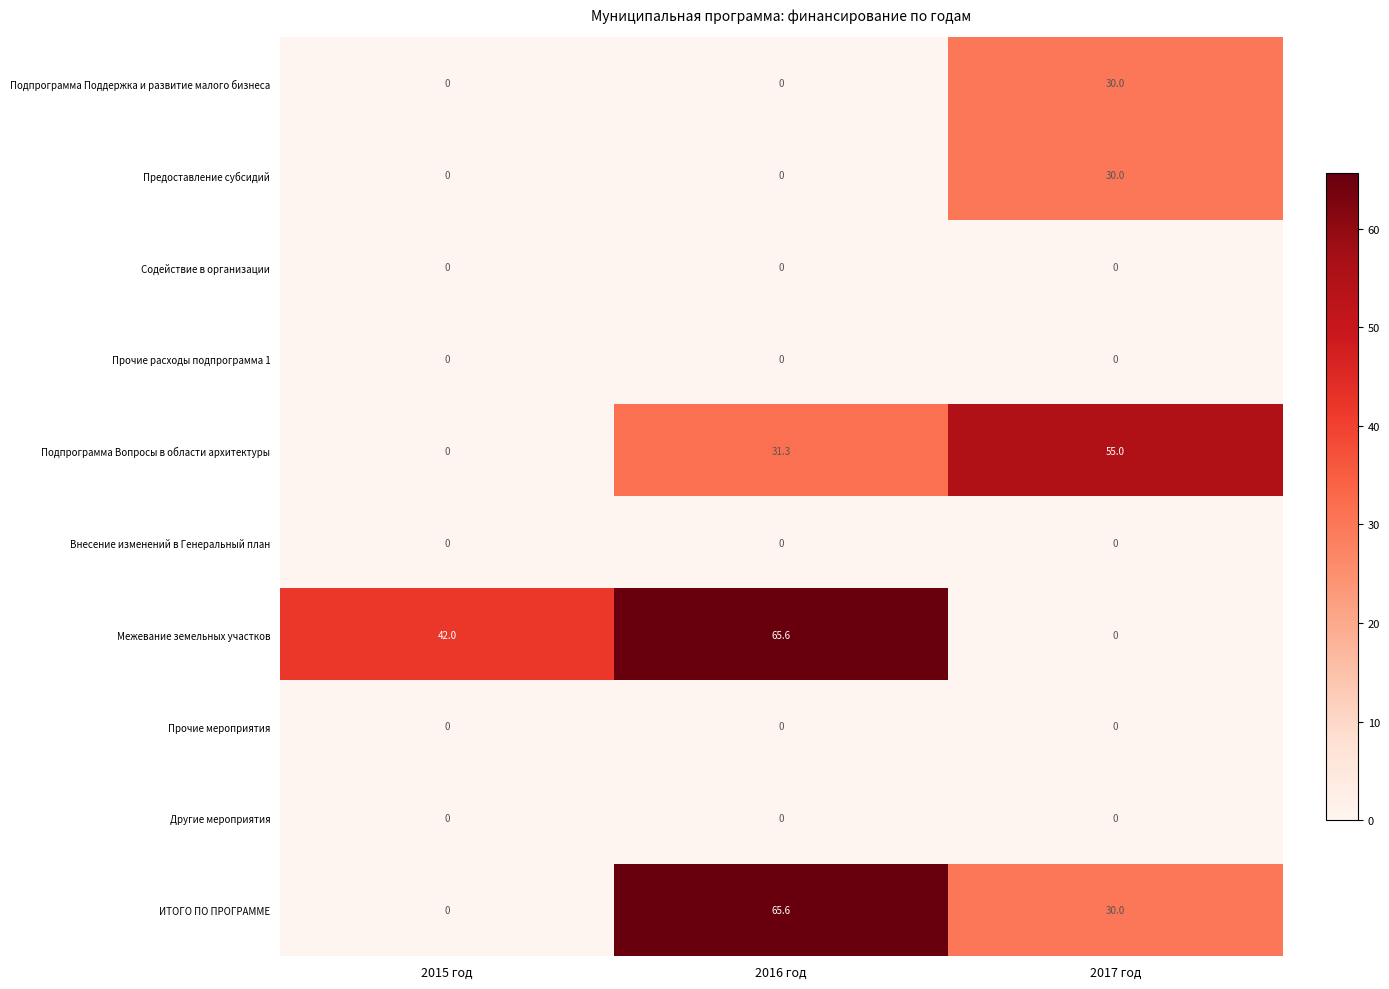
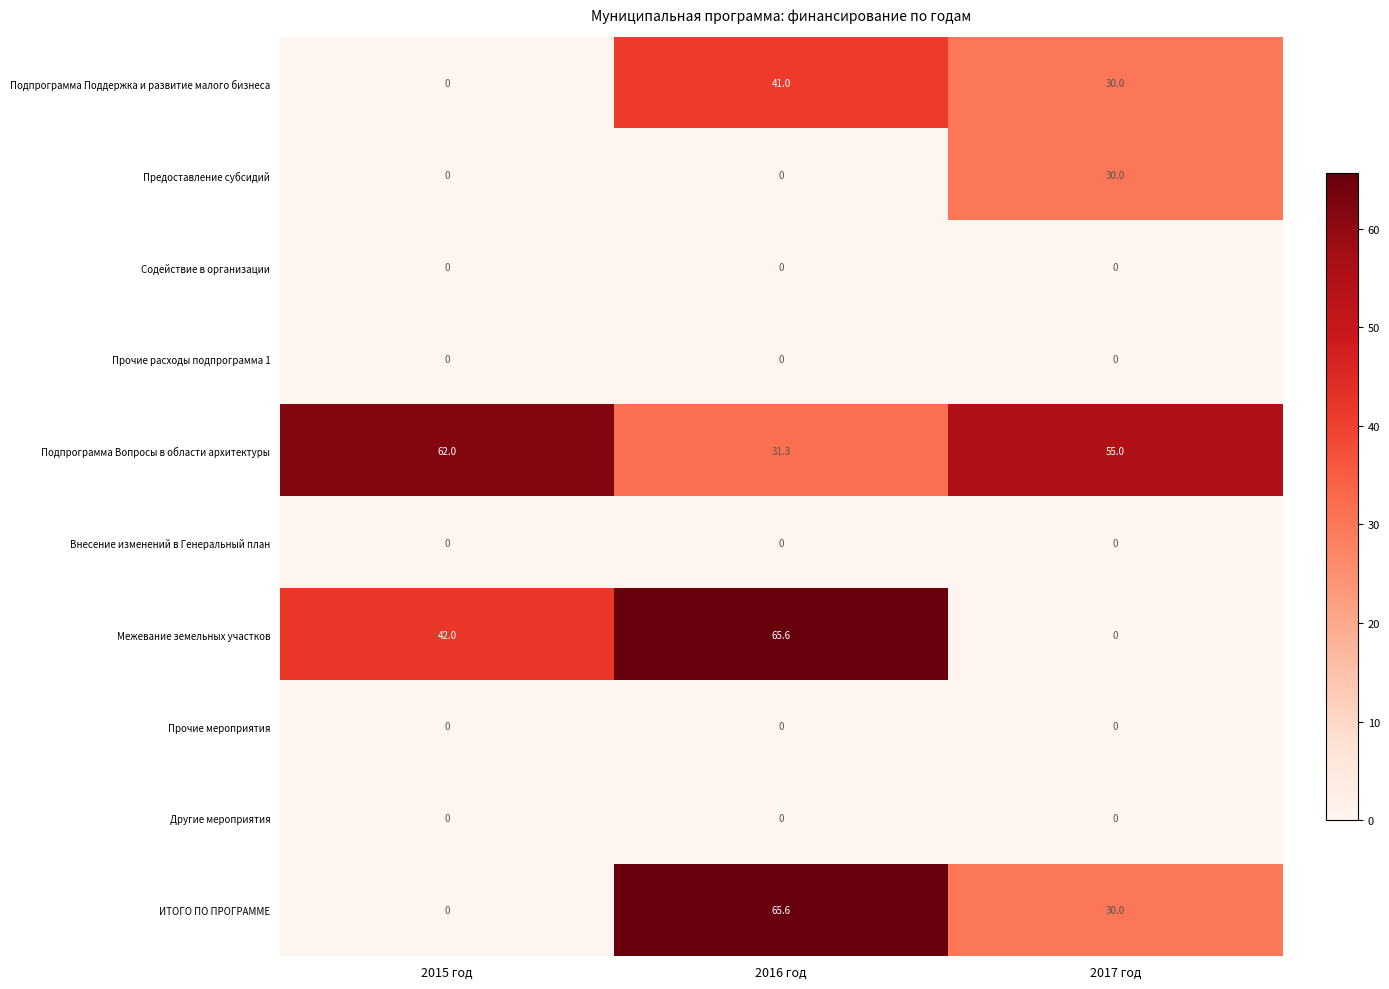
  {
    "Подпрограмма Поддержка и развитие малого бизнеса": {
      "2015 год": 0,
-     "2016 год": 0,
+     "2016 год": 41.0,
      "2017 год": 30.0
    },
    "Предоставление субсидий": {
      "2015 год": 0,
      "2016 год": 0,
      "2017 год": 30.0
    },
    "Содействие в организации": {
      "2015 год": 0,
      "2016 год": 0,
      "2017 год": 0
    },
    "Прочие расходы подпрограмма 1": {
      "2015 год": 0,
      "2016 год": 0,
      "2017 год": 0
    },
    "Подпрограмма Вопросы в области архитектуры": {
-     "2015 год": 0,
+     "2015 год": 62.0,
      "2016 год": 31.3,
      "2017 год": 55.0
    },
    "Внесение изменений в Генеральный план": {
      "2015 год": 0,
      "2016 год": 0,
      "2017 год": 0
    },
    "Межевание земельных участков": {
      "2015 год": 42.0,
      "2016 год": 65.6,
      "2017 год": 0
    },
    "Прочие мероприятия": {
      "2015 год": 0,
      "2016 год": 0,
      "2017 год": 0
    },
    "Другие мероприятия": {
      "2015 год": 0,
      "2016 год": 0,
      "2017 год": 0
    },
    "ИТОГО ПО ПРОГРАММЕ": {
      "2015 год": 0,
      "2016 год": 65.6,
      "2017 год": 30.0
    }
  }
